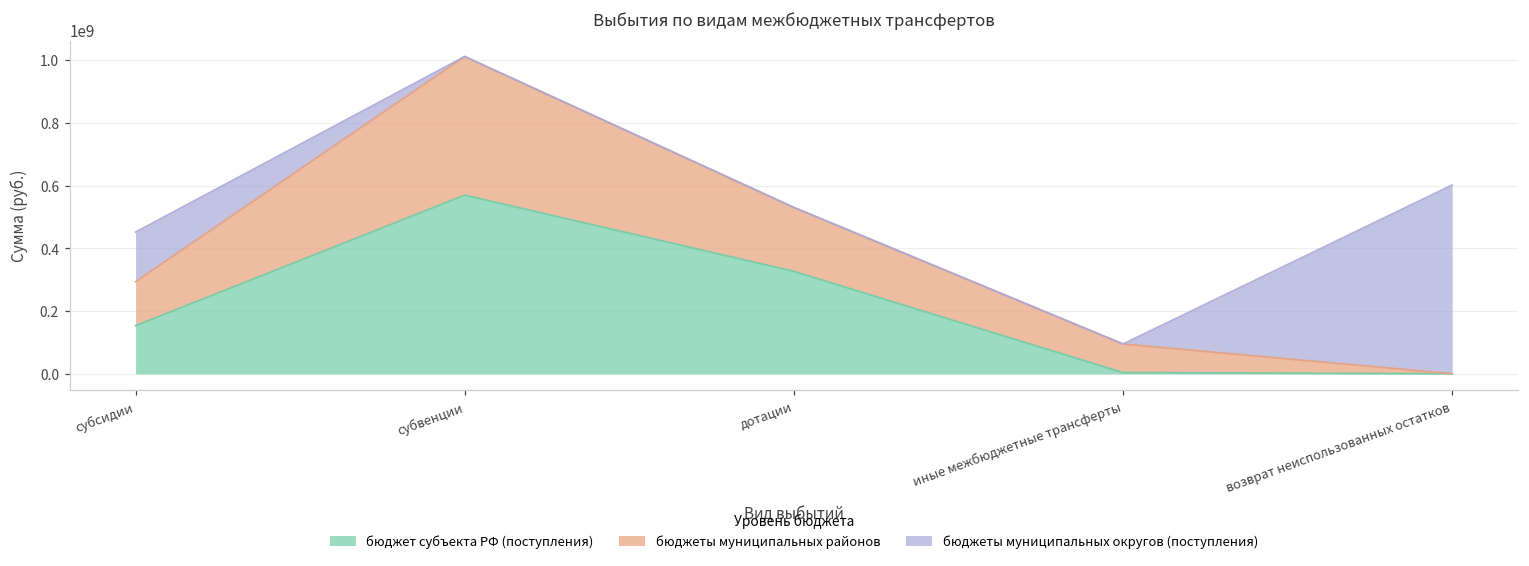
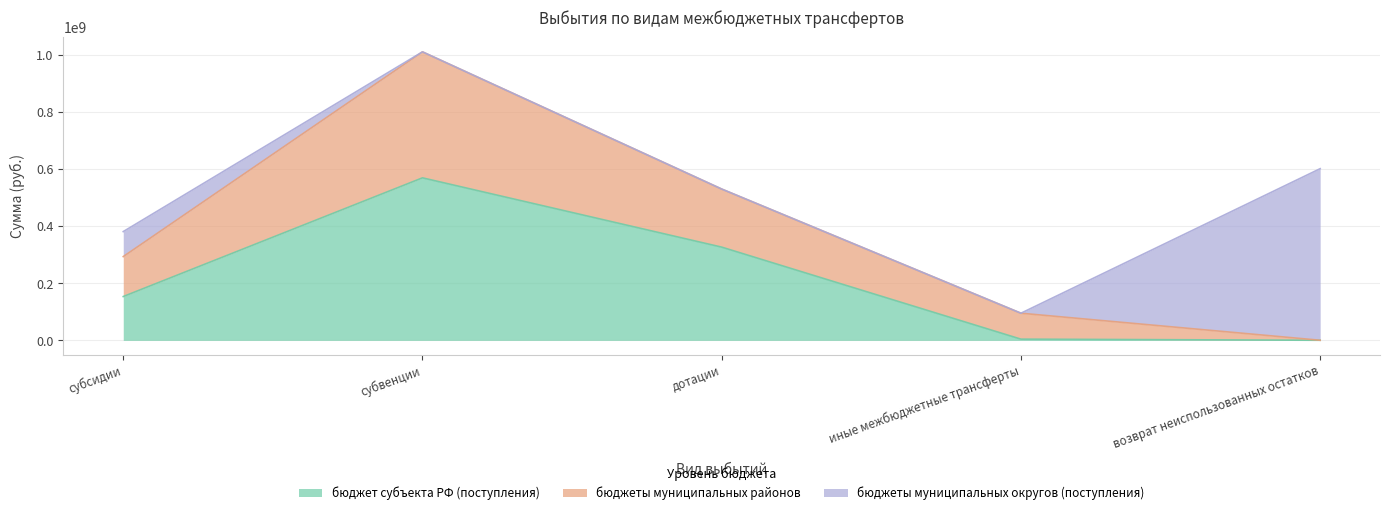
  {
    "бюджет субъекта РФ (поступления)": {
      "субсидии": 150000000,
      "субвенции": 570000000,
      "дотации": 330000000,
      "иные межбюджетные трансферты": 0
    },
    "бюджеты муниципальных районов": {
      "субсидии": 140000000
    },
    "бюджеты муниципальных округов (поступления)": {
-     "субсидии": 160000000,
+     "субсидии": 90000000,
      "возврат неиспользованных остатков": 600000000
    }
  }
